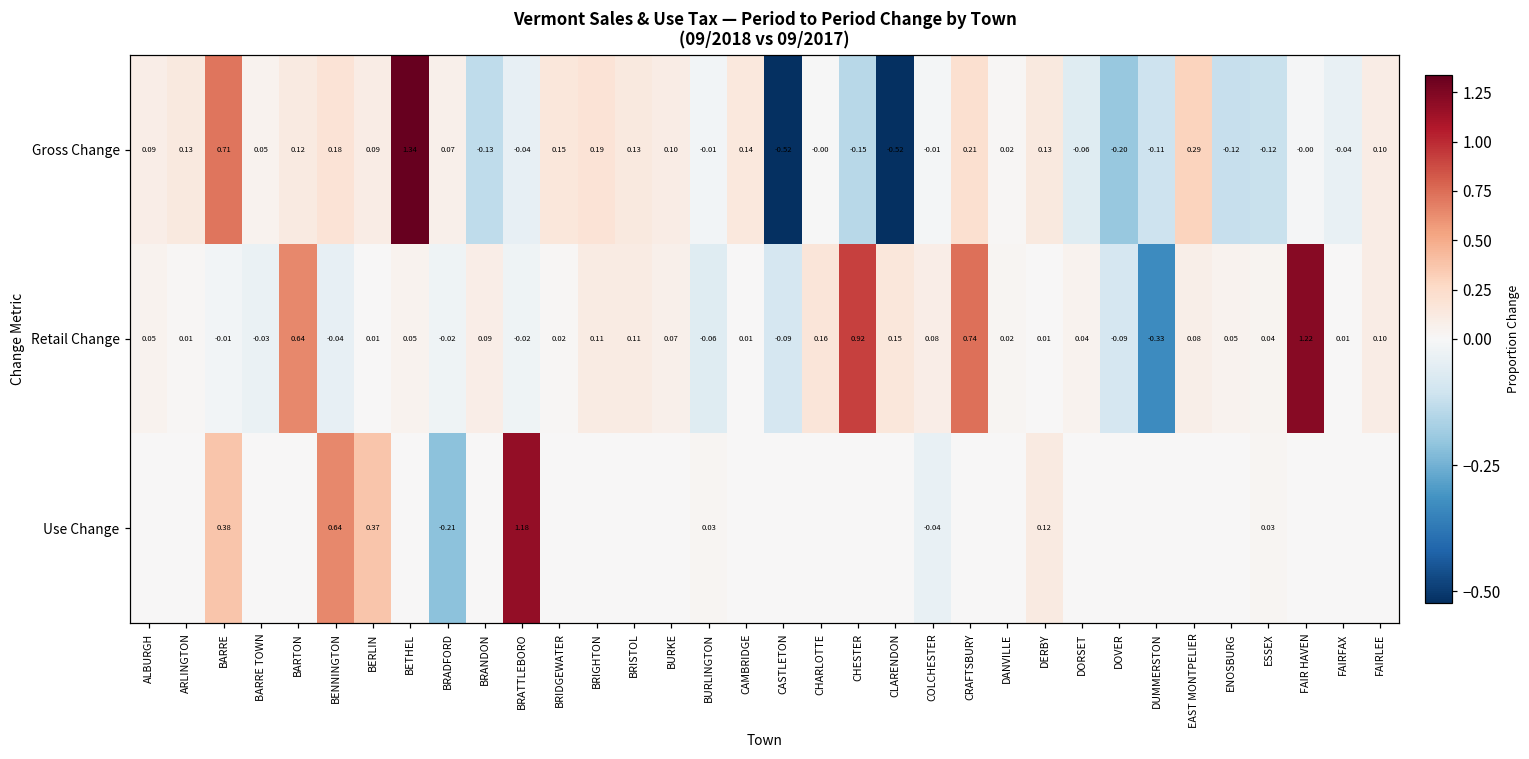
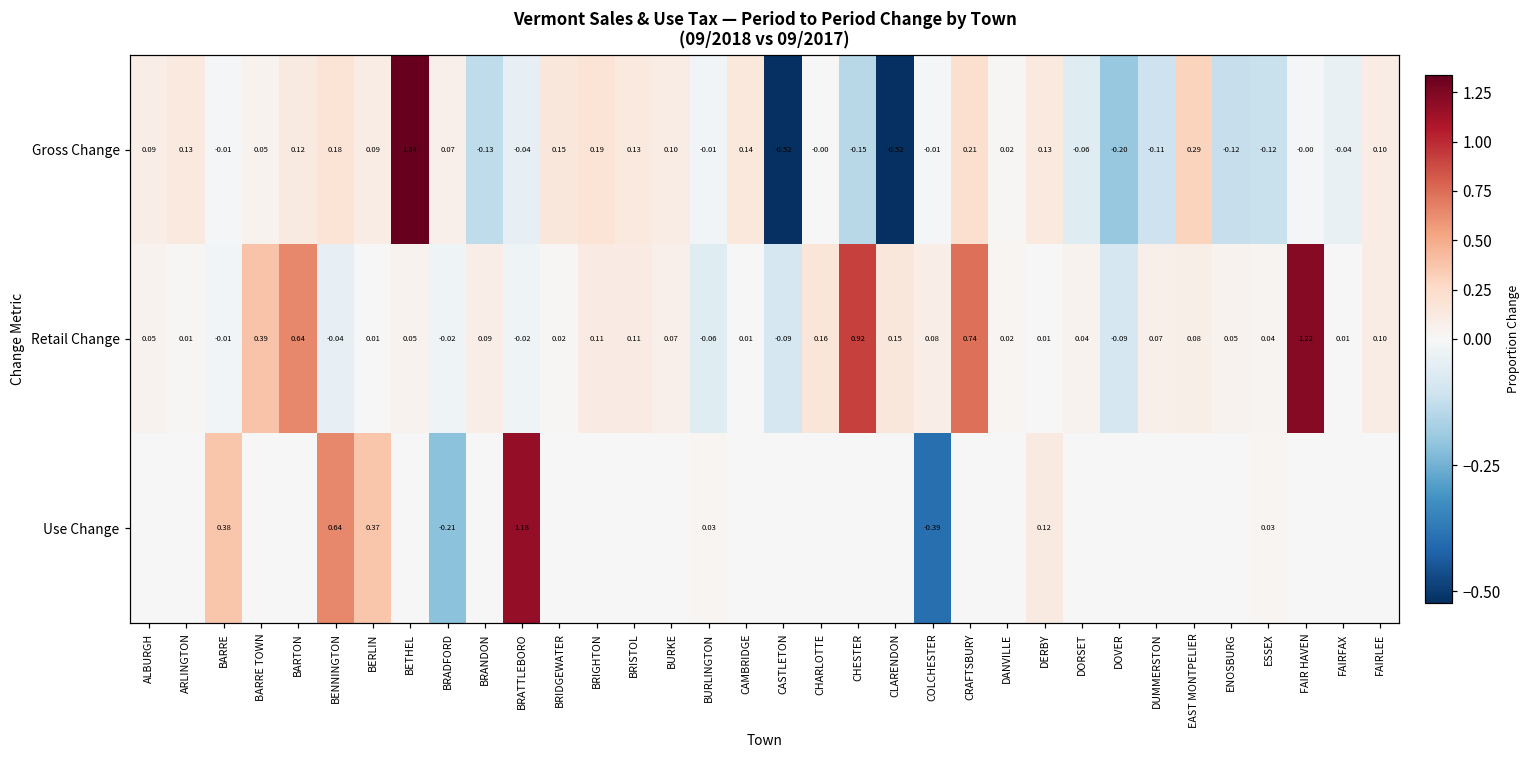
  {
    "Gross Change": {
      "ALBURGH": 0.09,
      "ARLINGTON": 0.13,
-     "BARRE": 0.71,
+     "BARRE": -0.01,
      "BARRE TOWN": 0.05,
      "BARTON": 0.12,
      "BENNINGTON": 0.18,
      "BERLIN": 0.09,
      "BETHEL": 1.34,
      "BRADFORD": 0.07,
      "BRANDON": -0.13,
      "BRATTLEBORO": -0.04,
      "BRIDGEWATER": 0.15,
      "BRIGHTON": 0.19,
      "BRISTOL": 0.13,
      "BURKE": 0.10,
      "BURLINGTON": -0.01,
      "CAMBRIDGE": 0.14,
      "CASTLETON": -0.52,
      "CHARLOTTE": -0.00,
      "CHESTER": -0.15,
      "CLARENDON": -0.52,
      "COLCHESTER": -0.01,
      "CRAFTSBURY": 0.21,
      "DANVILLE": 0.02,
      "DERBY": 0.13,
      "DORSET": -0.06,
      "DOVER": -0.20,
      "DUMMERSTON": -0.11,
      "EAST MONTPELIER": 0.29,
      "ENOSBURG": -0.12,
      "ESSEX": -0.12,
      "FAIR HAVEN": -0.00,
      "FAIRFAX": -0.04,
      "FAIRLEE": 0.10
    },
    "Retail Change": {
      "ALBURGH": 0.05,
      "ARLINGTON": 0.01,
      "BARRE": -0.01,
-     "BARRE TOWN": -0.03,
+     "BARRE TOWN": 0.39,
      "BARTON": 0.64,
      "BENNINGTON": -0.04,
      "BERLIN": 0.01,
      "BETHEL": 0.05,
      "BRADFORD": -0.02,
      "BRANDON": 0.09,
      "BRATTLEBORO": -0.02,
      "BRIDGEWATER": 0.02,
      "BRIGHTON": 0.11,
      "BRISTOL": 0.11,
      "BURKE": 0.07,
      "BURLINGTON": -0.06,
      "CAMBRIDGE": 0.01,
      "CASTLETON": -0.09,
      "CHARLOTTE": 0.16,
      "CHESTER": 0.92,
      "CLARENDON": 0.15,
      "COLCHESTER": 0.08,
      "CRAFTSBURY": 0.74,
      "DANVILLE": 0.02,
      "DERBY": 0.01,
      "DORSET": 0.04,
      "DOVER": -0.09,
-     "DUMMERSTON": -0.33,
+     "DUMMERSTON": 0.07,
      "EAST MONTPELIER": 0.08,
      "ENOSBURG": 0.05,
      "ESSEX": 0.04,
      "FAIR HAVEN": 1.22,
      "FAIRFAX": 0.01,
      "FAIRLEE": 0.10
    },
    "Use Change": {
      "BARRE": 0.38,
      "BENNINGTON": 0.64,
      "BERLIN": 0.37,
      "BRADFORD": -0.21,
      "BRATTLEBORO": 1.18,
      "BURLINGTON": 0.03,
-     "COLCHESTER": -0.04,
+     "COLCHESTER": -0.39,
      "DERBY": 0.12,
      "ESSEX": 0.03
    }
  }
